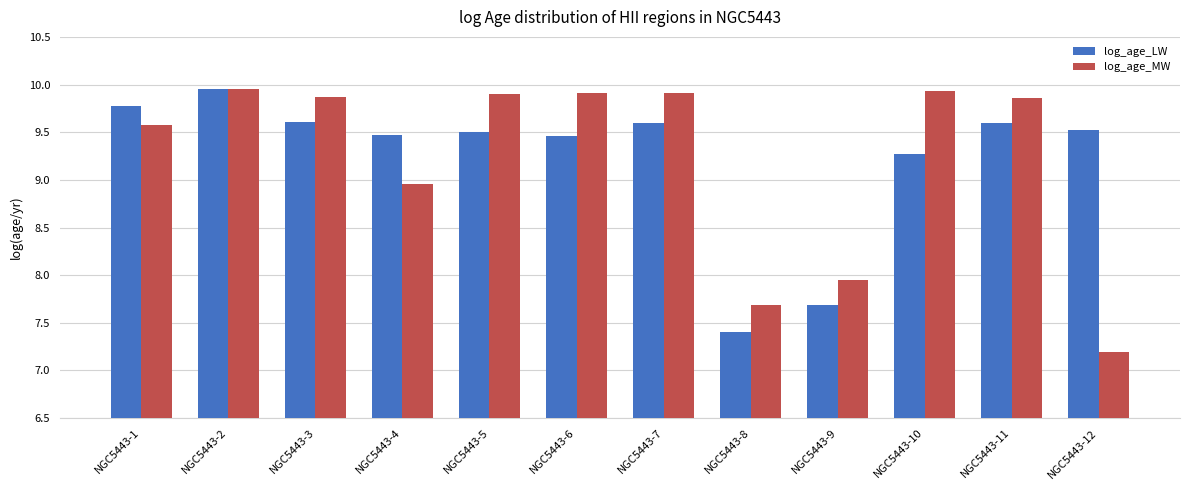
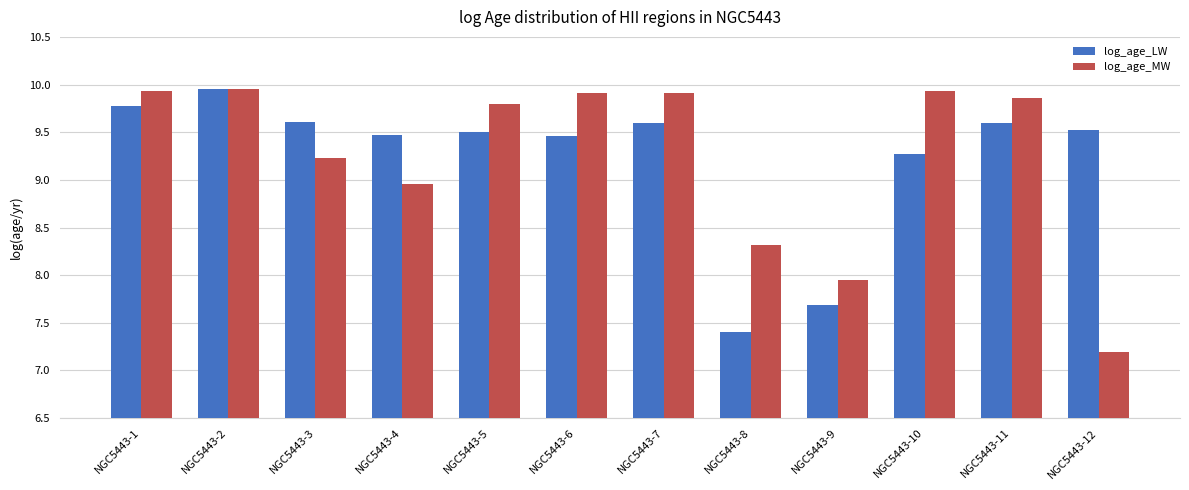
  {
    "log_age_LW": {
      "NGC5443-1": 9.8,
      "NGC5443-2": 9.9,
      "NGC5443-3": 9.6,
      "NGC5443-4": 9.5,
      "NGC5443-5": 9.5,
      "NGC5443-6": 9.5,
      "NGC5443-7": 9.6,
      "NGC5443-8": 7.4,
      "NGC5443-9": 7.7,
      "NGC5443-10": 9.3,
      "NGC5443-11": 9.6,
      "NGC5443-12": 9.5
    },
    "log_age_MW": {
-     "NGC5443-1": 9.6,
+     "NGC5443-1": 9.9,
      "NGC5443-2": 9.9,
-     "NGC5443-3": 9.9,
+     "NGC5443-3": 9.2,
      "NGC5443-4": 9.0,
-     "NGC5443-5": 9.9,
+     "NGC5443-5": 9.8,
      "NGC5443-6": 9.9,
      "NGC5443-7": 9.9,
-     "NGC5443-8": 7.7,
+     "NGC5443-8": 8.3,
      "NGC5443-9": 8.0,
      "NGC5443-10": 9.9,
      "NGC5443-11": 9.9,
      "NGC5443-12": 7.2
    }
  }
